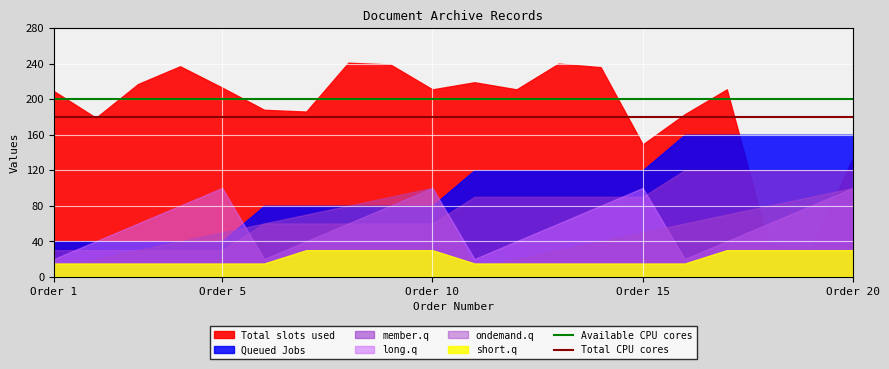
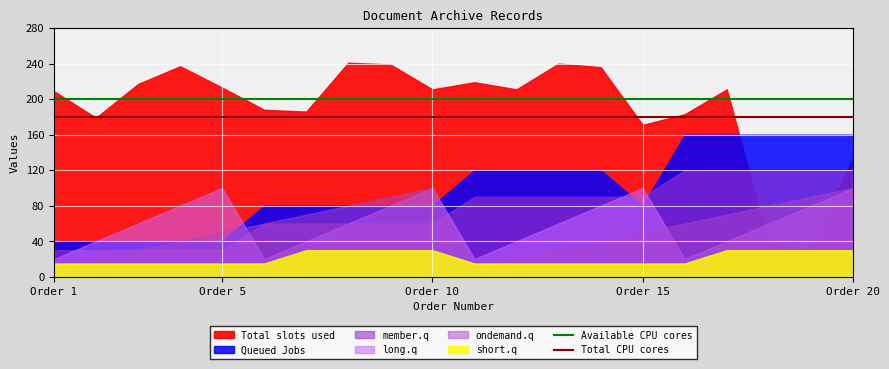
  {
    "Total slots used": {
      "Order 1": 210,
      "Order 5": 210,
      "Order 10": 210,
-     "Order 15": 150,
+     "Order 15": 170,
      "Order 20": 130
    },
    "Queued Jobs": {
      "Order 1": 40,
      "Order 5": 40,
      "Order 10": 80,
-     "Order 15": 120,
+     "Order 15": 80,
      "Order 20": 160
    },
    "short.q": {
      "Order 1": 20,
      "Order 5": 20,
      "Order 10": 30,
      "Order 15": 20,
      "Order 20": 30
    }
  }
